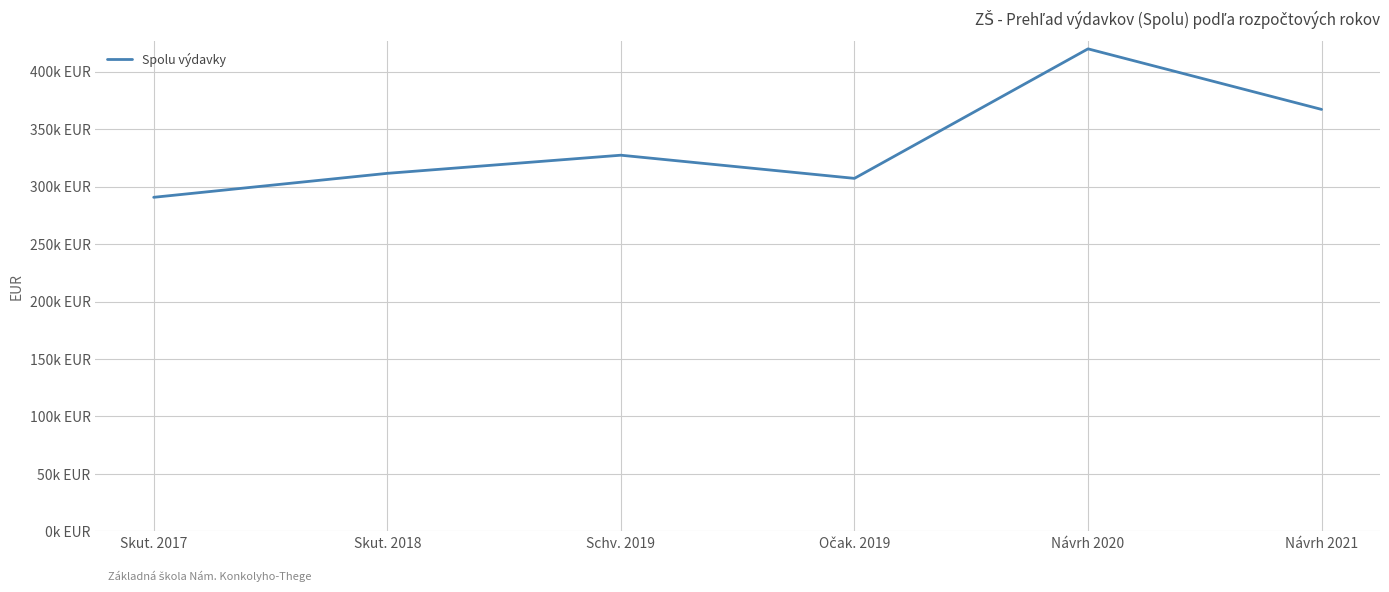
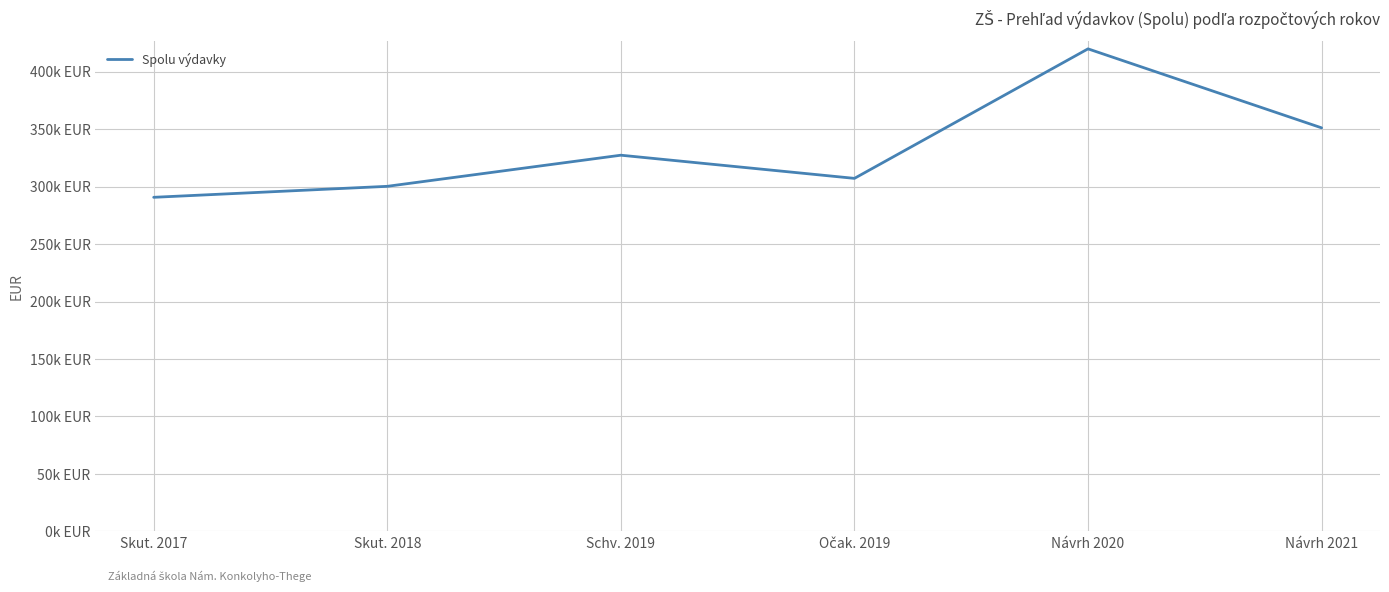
  {
    "Skut. 2017": "291k EUR",
-   "Skut. 2018": "312k EUR",
+   "Skut. 2018": "300k EUR",
    "Schv. 2019": "327k EUR",
    "Očak. 2019": "307k EUR",
    "Návrh 2020": "420k EUR",
-   "Návrh 2021": "367k EUR"
+   "Návrh 2021": "351k EUR"
  }
